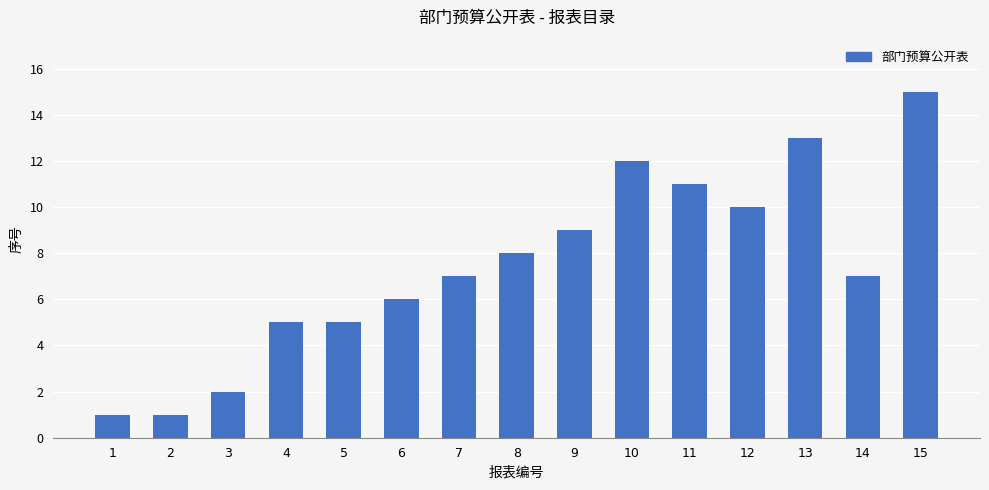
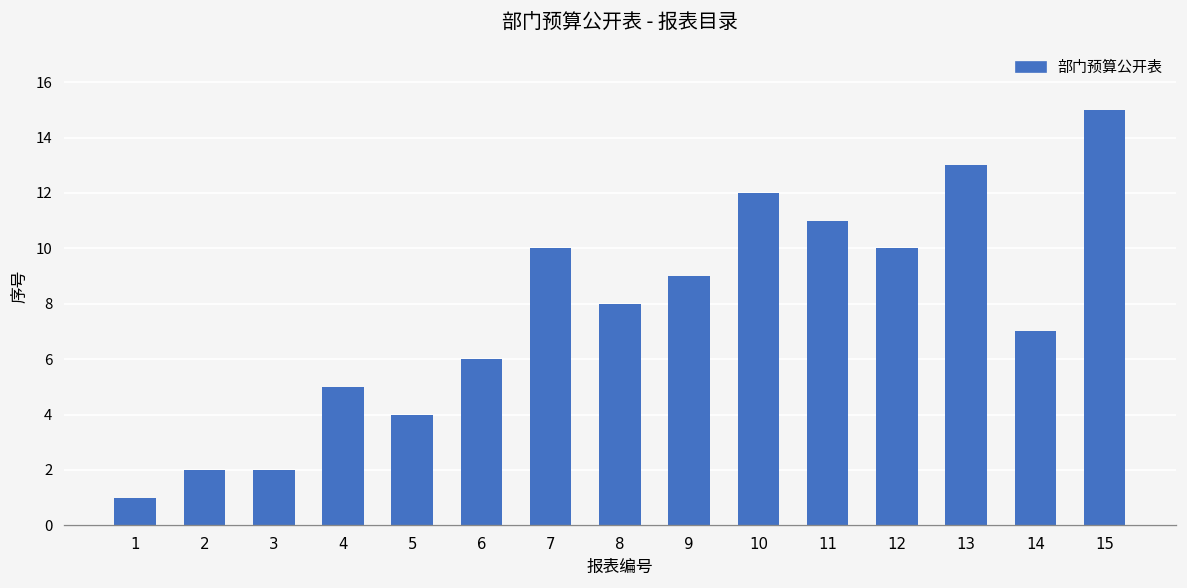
  {
    "1": 1,
-   "2": 1,
+   "2": 2,
    "3": 2,
    "4": 5,
-   "5": 5,
+   "5": 4,
    "6": 6,
-   "7": 7,
+   "7": 10,
    "8": 8,
    "9": 9,
    "10": 12,
    "11": 11,
    "12": 10,
    "13": 13,
    "14": 7,
    "15": 15
  }
